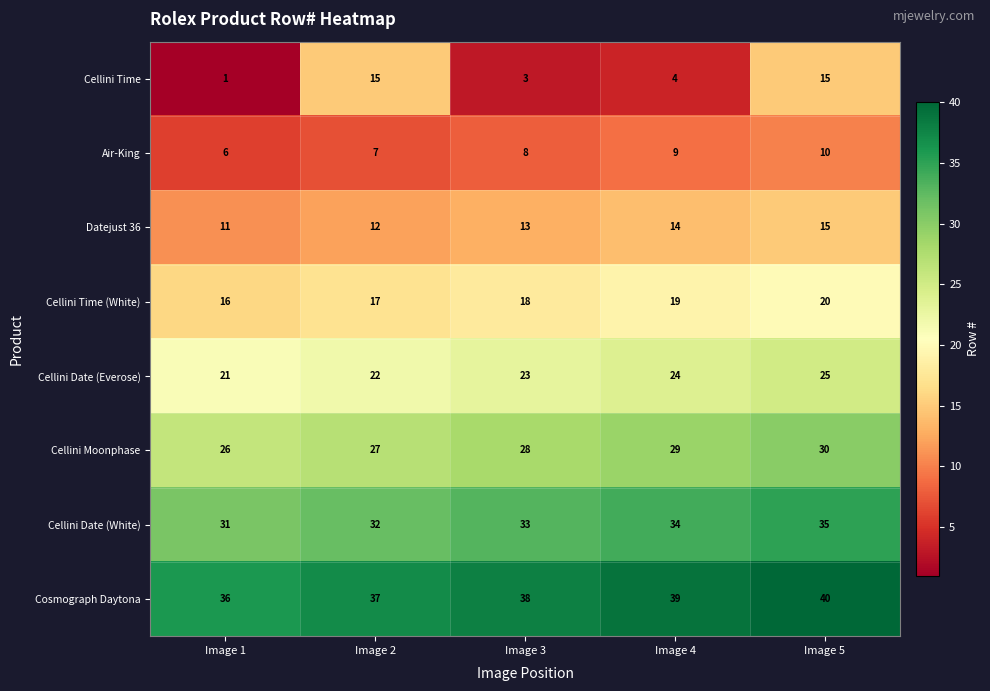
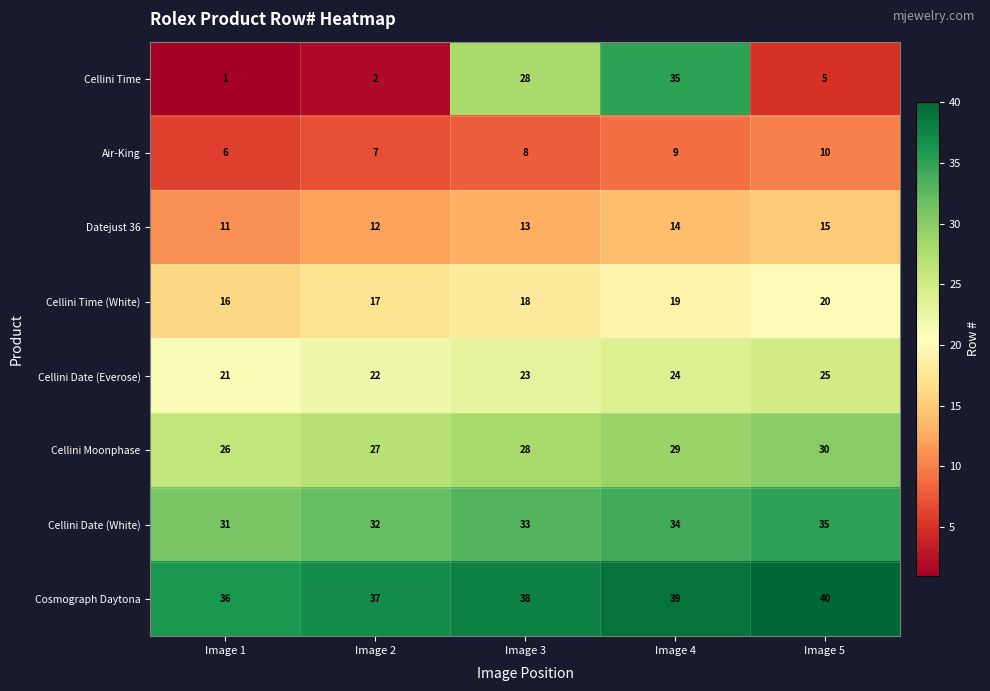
  {
    "Cellini Time": {
      "Image 1": 1,
-     "Image 2": 15,
-     "Image 3": 3,
-     "Image 4": 4,
-     "Image 5": 15
+     "Image 2": 2,
+     "Image 3": 28,
+     "Image 4": 35,
+     "Image 5": 5
    },
    "Air-King": {
      "Image 1": 6,
      "Image 2": 7,
      "Image 3": 8,
      "Image 4": 9,
      "Image 5": 10
    },
    "Datejust 36": {
      "Image 1": 11,
      "Image 2": 12,
      "Image 3": 13,
      "Image 4": 14,
      "Image 5": 15
    },
    "Cellini Time (White)": {
      "Image 1": 16,
      "Image 2": 17,
      "Image 3": 18,
      "Image 4": 19,
      "Image 5": 20
    },
    "Cellini Date (Everose)": {
      "Image 1": 21,
      "Image 2": 22,
      "Image 3": 23,
      "Image 4": 24,
      "Image 5": 25
    },
    "Cellini Moonphase": {
      "Image 1": 26,
      "Image 2": 27,
      "Image 3": 28,
      "Image 4": 29,
      "Image 5": 30
    },
    "Cellini Date (White)": {
      "Image 1": 31,
      "Image 2": 32,
      "Image 3": 33,
      "Image 4": 34,
      "Image 5": 35
    },
    "Cosmograph Daytona": {
      "Image 1": 36,
      "Image 2": 37,
      "Image 3": 38,
      "Image 4": 39,
      "Image 5": 40
    }
  }
